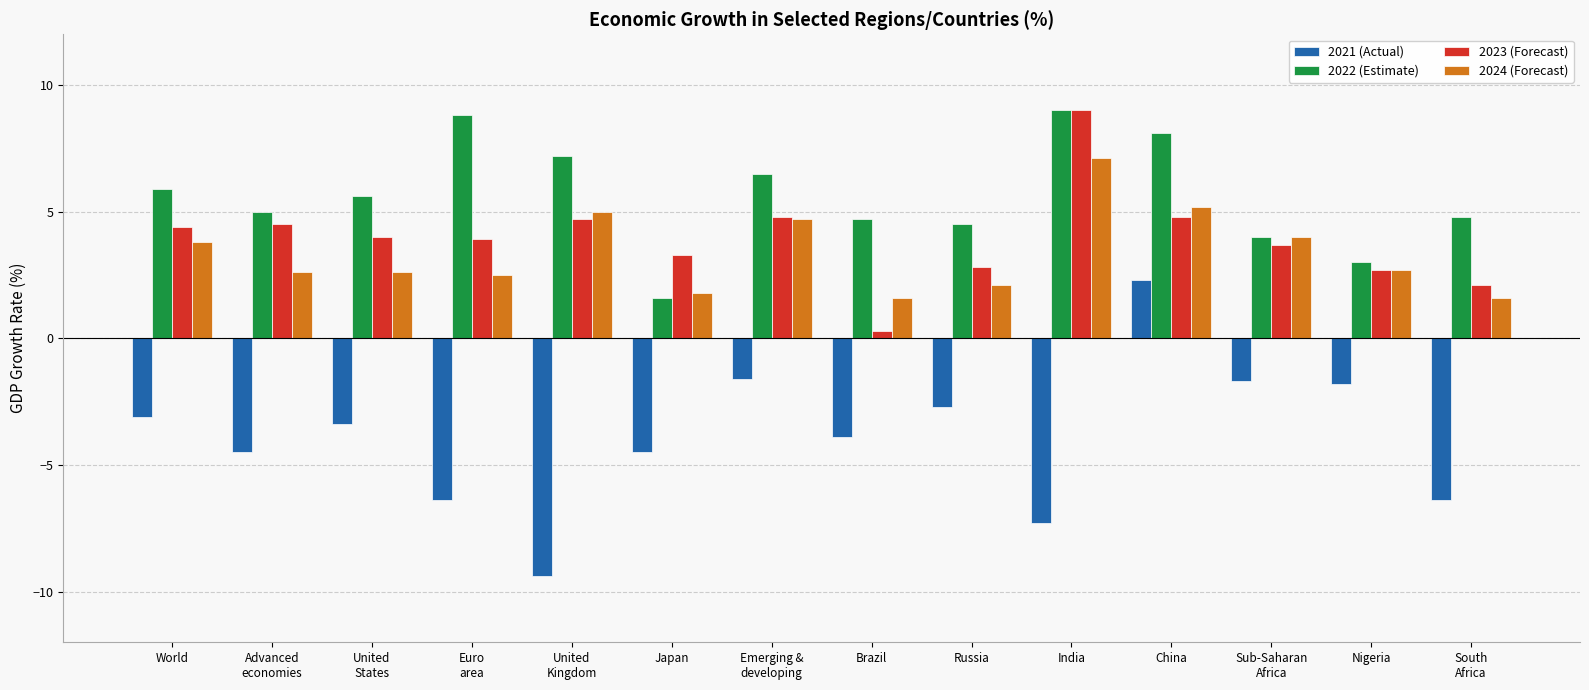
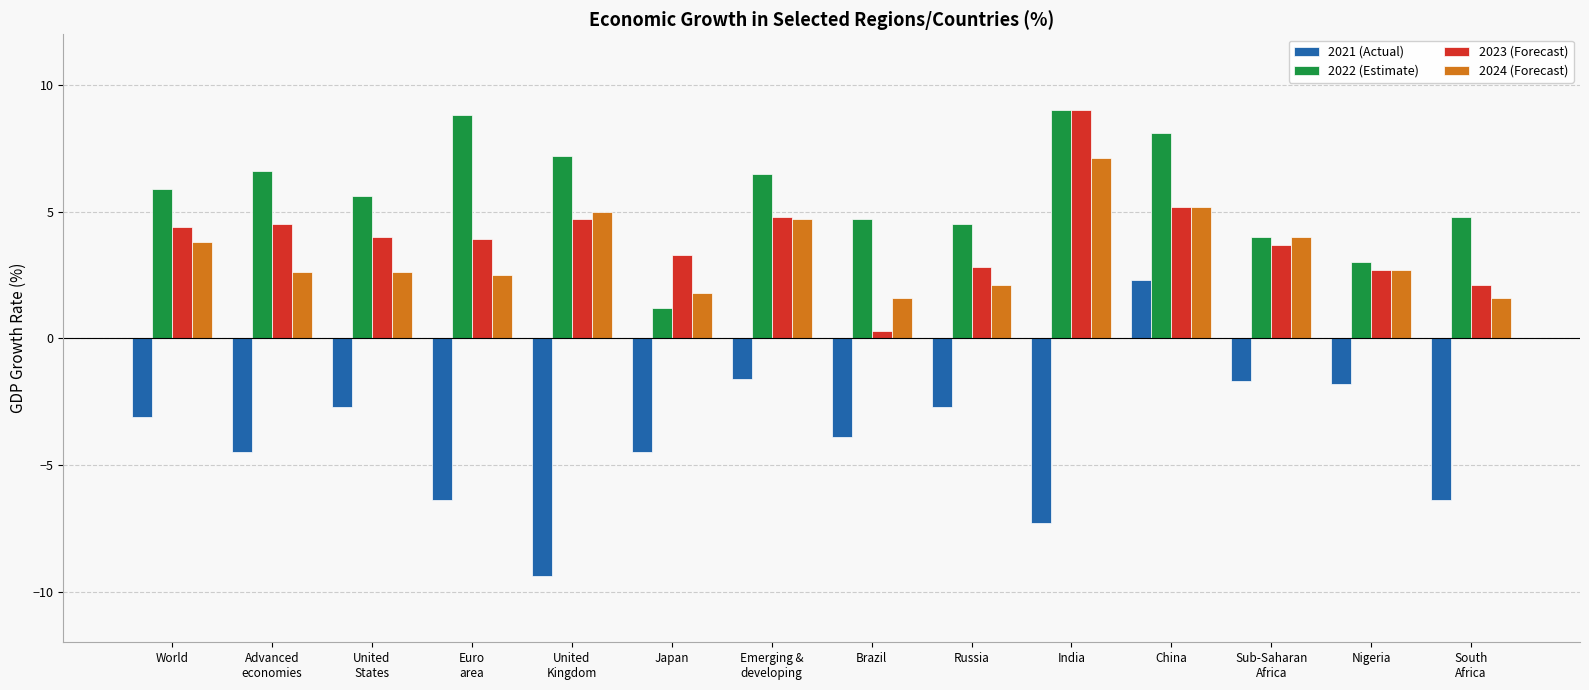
  {
    "2021 (Actual)": {
      "World": -3.1,
      "Advanced economies": -4.5,
-     "United States": -3.4,
+     "United States": -2.7,
      "Euro area": -6.4,
      "United Kingdom": -9.4,
      "Japan": -4.5,
      "Emerging & developing": -1.6,
      "Brazil": -3.9,
      "Russia": -2.7,
      "India": -7.3,
      "China": 2.3,
      "Sub-Saharan Africa": -1.7,
      "Nigeria": -1.8,
      "South Africa": -6.4
    },
    "2022 (Estimate)": {
      "World": 5.9,
-     "Advanced economies": 5.0,
+     "Advanced economies": 6.6,
      "United States": 5.6,
      "Euro area": 8.8,
      "United Kingdom": 7.2,
-     "Japan": 1.6,
+     "Japan": 1.2,
      "Emerging & developing": 6.5,
      "Brazil": 4.7,
      "Russia": 4.5,
      "India": 9.0,
      "China": 8.1,
      "Sub-Saharan Africa": 4.0,
      "Nigeria": 3.0,
      "South Africa": 4.8
    },
    "2023 (Forecast)": {
      "World": 4.4,
      "Advanced economies": 4.5,
      "United States": 4.0,
      "Euro area": 3.9,
      "United Kingdom": 4.7,
      "Japan": 3.3,
      "Emerging & developing": 4.8,
      "Brazil": 0.3,
      "Russia": 2.8,
      "India": 9.0,
-     "China": 4.8,
+     "China": 5.2,
      "Sub-Saharan Africa": 3.7,
      "Nigeria": 2.7,
      "South Africa": 2.1
    },
    "2024 (Forecast)": {
      "World": 3.8,
      "Advanced economies": 2.6,
      "United States": 2.6,
      "Euro area": 2.5,
      "United Kingdom": 5.0,
      "Japan": 1.8,
      "Emerging & developing": 4.7,
      "Brazil": 1.6,
      "Russia": 2.1,
      "India": 7.1,
      "China": 5.2,
      "Sub-Saharan Africa": 4.0,
      "Nigeria": 2.7,
      "South Africa": 1.6
    }
  }
